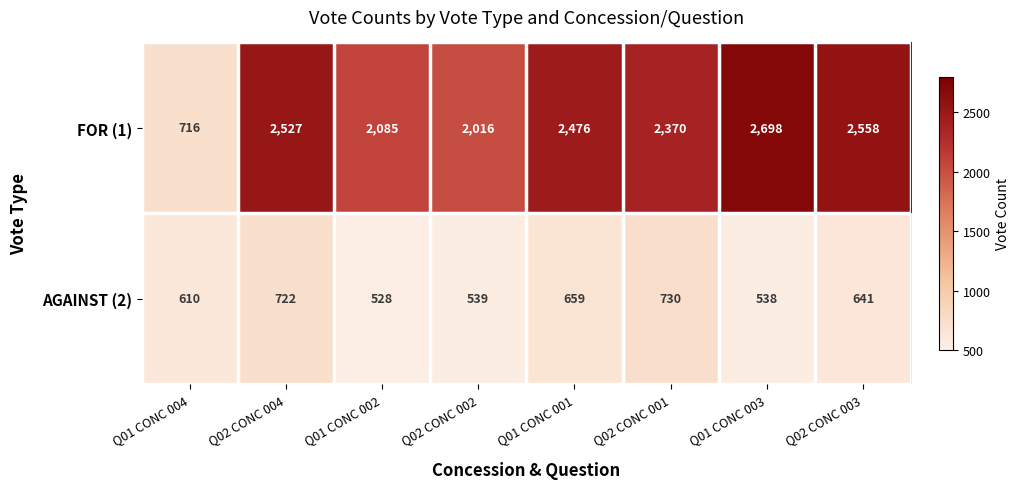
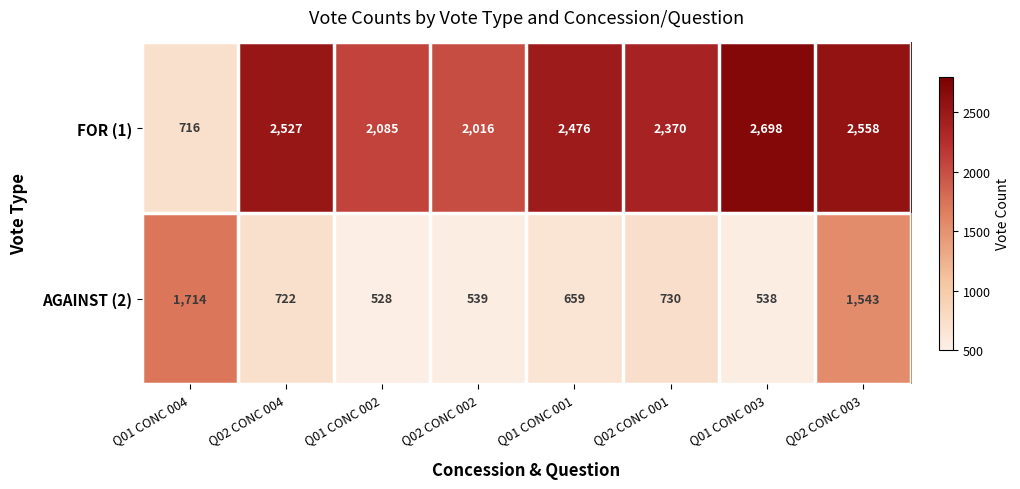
  {
    "FOR (1)": {
      "Q01 CONC 004": "716",
      "Q02 CONC 004": "2,527",
      "Q01 CONC 002": "2,085",
      "Q02 CONC 002": "2,016",
      "Q01 CONC 001": "2,476",
      "Q02 CONC 001": "2,370",
      "Q01 CONC 003": "2,698",
      "Q02 CONC 003": "2,558"
    },
    "AGAINST (2)": {
-     "Q01 CONC 004": "610",
+     "Q01 CONC 004": "1,714",
      "Q02 CONC 004": "722",
      "Q01 CONC 002": "528",
      "Q02 CONC 002": "539",
      "Q01 CONC 001": "659",
      "Q02 CONC 001": "730",
      "Q01 CONC 003": "538",
-     "Q02 CONC 003": "641"
+     "Q02 CONC 003": "1,543"
    }
  }
